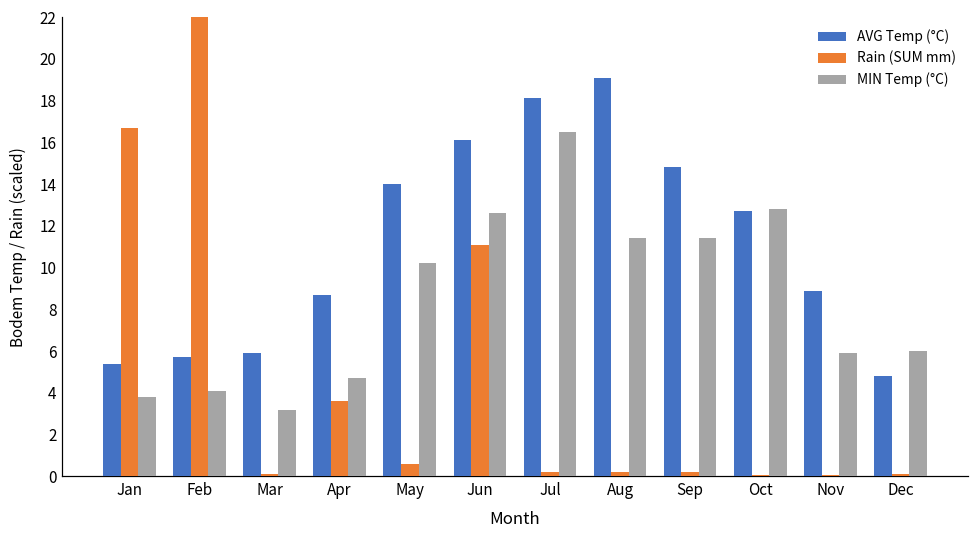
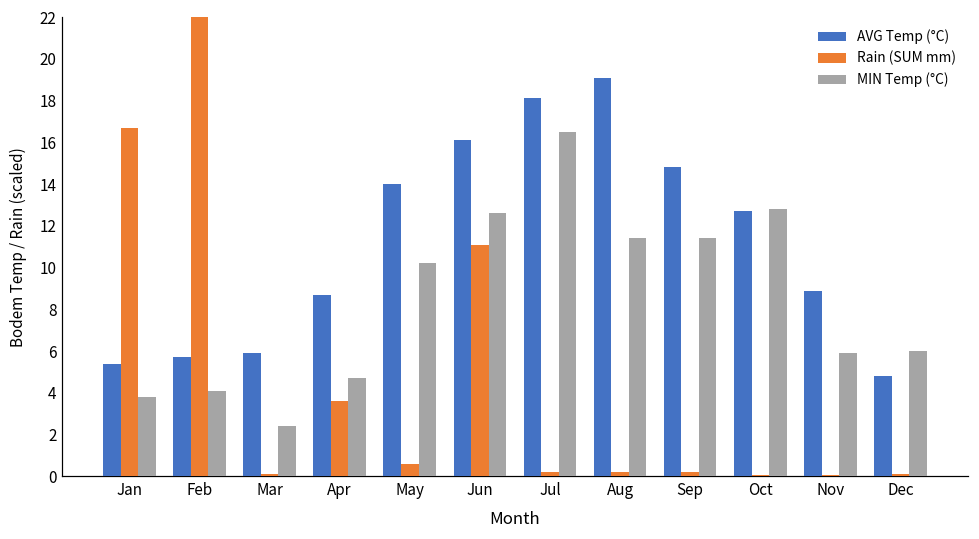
  {
    "AVG Temp (°C)": {
      "Jan": 5.4,
      "Feb": 5.7,
      "Mar": 5.9,
      "Apr": 8.7,
      "May": 14.0,
      "Jun": 16.1,
      "Jul": 18.1,
      "Aug": 19.1,
      "Sep": 14.8,
      "Oct": 12.7,
      "Nov": 8.9,
      "Dec": 4.8
    },
    "Rain (SUM mm)": {
      "Jan": 16.7,
      "Feb": 22.0,
      "Apr": 3.6,
      "May": 0.6,
      "Jun": 11.1,
      "Jul": 0.2,
      "Aug": 0.2,
      "Sep": 0.2
    },
    "MIN Temp (°C)": {
      "Jan": 3.8,
      "Feb": 4.1,
-     "Mar": 3.2,
+     "Mar": 2.4,
      "Apr": 4.7,
      "May": 10.2,
      "Jun": 12.6,
      "Jul": 16.5,
      "Aug": 11.4,
      "Sep": 11.4,
      "Oct": 12.8,
      "Nov": 5.9,
      "Dec": 6.0
    }
  }
